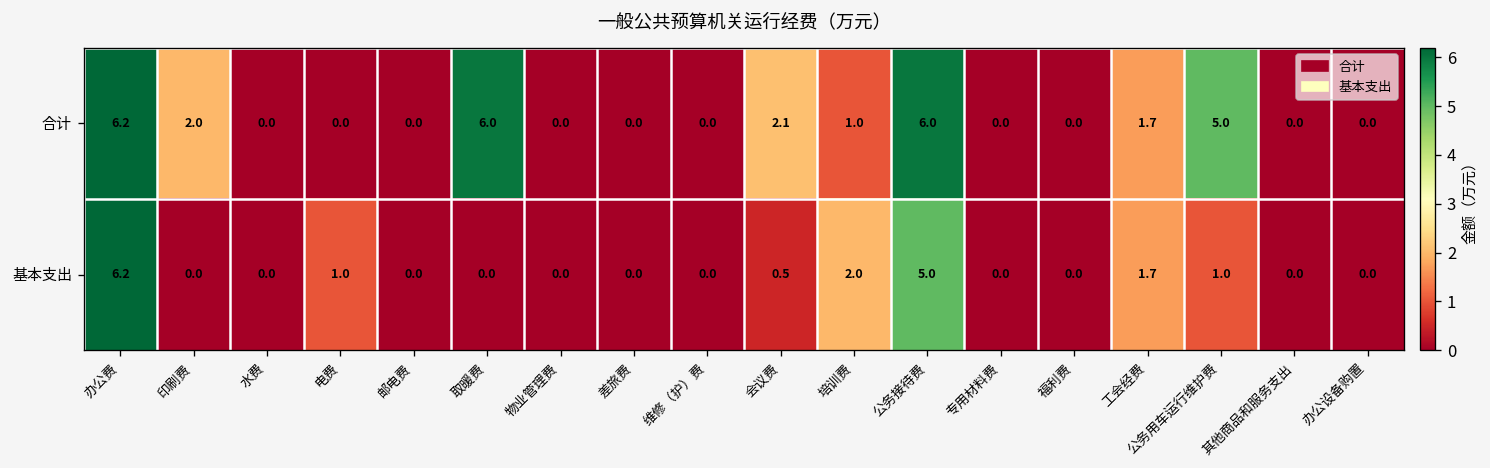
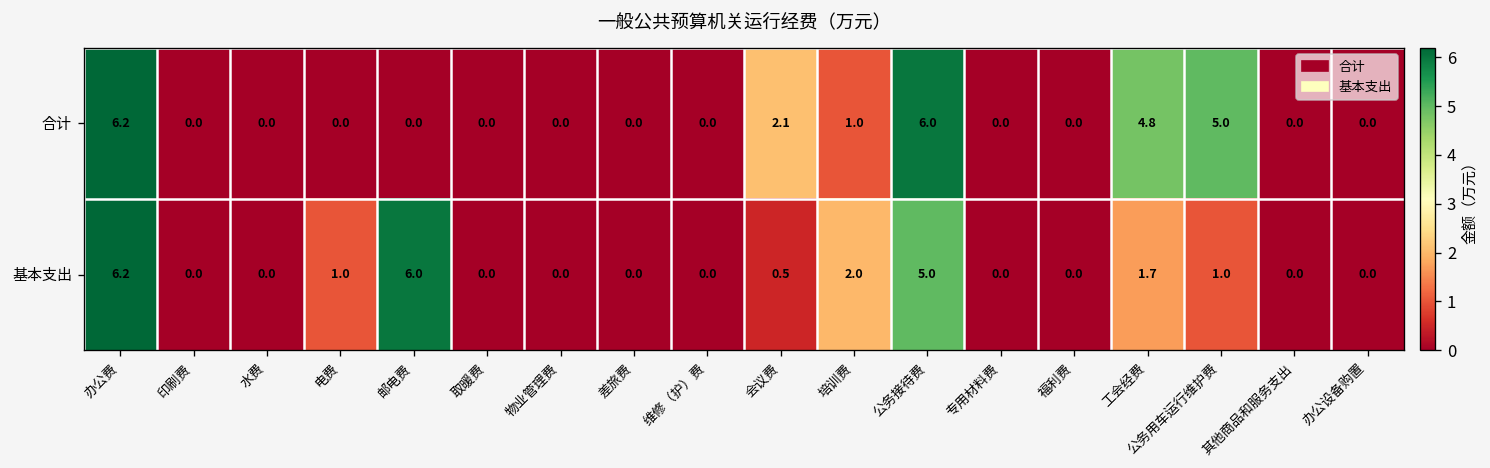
  {
    "合计": {
      "办公费": 6.2,
-     "印刷费": 2.0,
+     "印刷费": 0.0,
      "水费": 0.0,
      "电费": 0.0,
      "邮电费": 0.0,
-     "取暖费": 6.0,
+     "取暖费": 0.0,
      "物业管理费": 0.0,
      "差旅费": 0.0,
      "维修（护）费": 0.0,
      "会议费": 2.1,
      "培训费": 1.0,
      "公务接待费": 6.0,
      "专用材料费": 0.0,
      "福利费": 0.0,
-     "工会经费": 1.7,
+     "工会经费": 4.8,
      "公务用车运行维护费": 5.0,
      "其他商品和服务支出": 0.0,
      "办公设备购置": 0.0
    },
    "基本支出": {
      "办公费": 6.2,
      "印刷费": 0.0,
      "水费": 0.0,
      "电费": 1.0,
-     "邮电费": 0.0,
+     "邮电费": 6.0,
      "取暖费": 0.0,
      "物业管理费": 0.0,
      "差旅费": 0.0,
      "维修（护）费": 0.0,
      "会议费": 0.5,
      "培训费": 2.0,
      "公务接待费": 5.0,
      "专用材料费": 0.0,
      "福利费": 0.0,
      "工会经费": 1.7,
      "公务用车运行维护费": 1.0,
      "其他商品和服务支出": 0.0,
      "办公设备购置": 0.0
    }
  }
